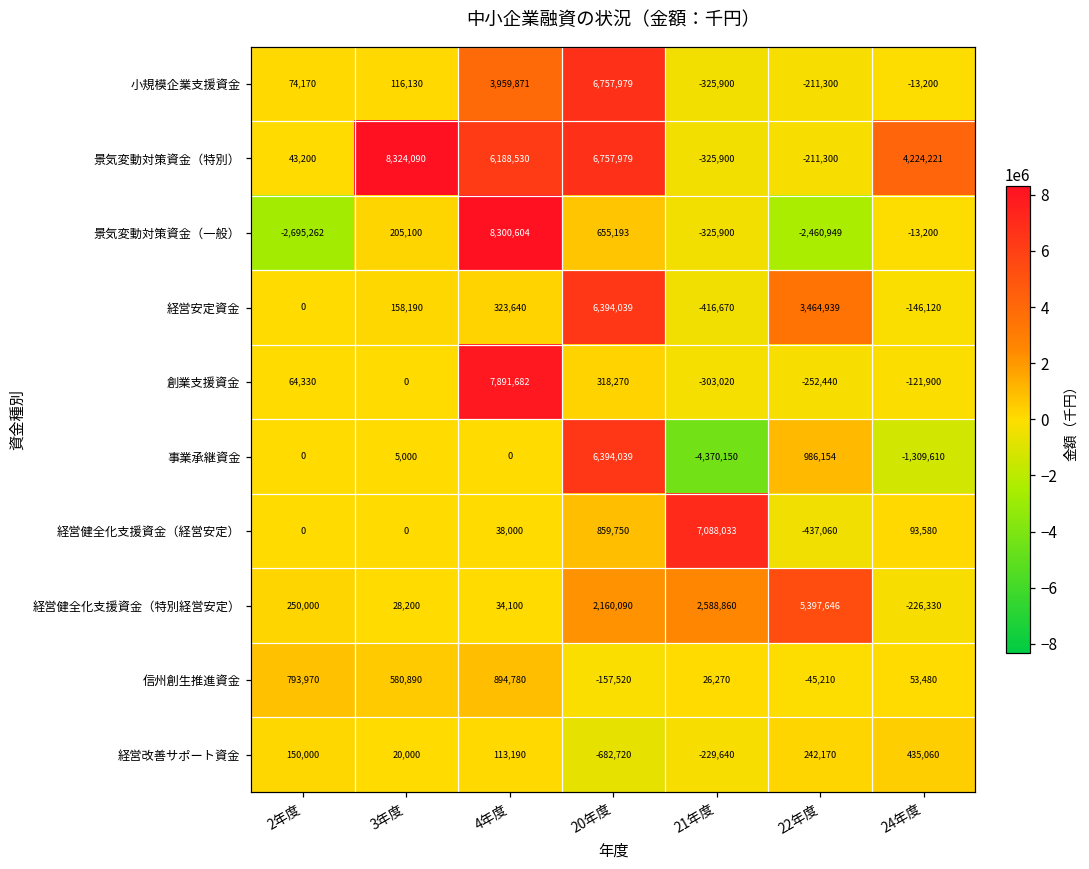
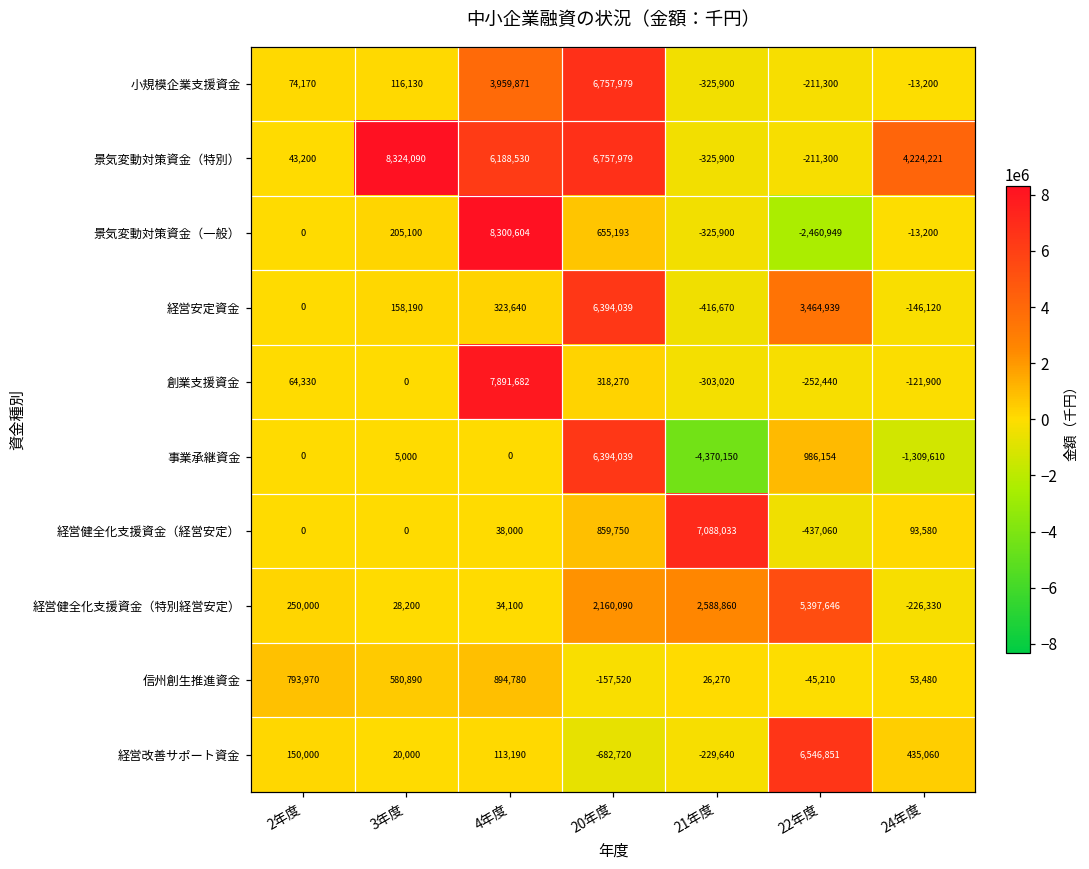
  {
    "小規模企業支援資金": {
      "2年度": "74,170",
      "3年度": "116,130",
      "4年度": "3,959,871",
      "20年度": "6,757,979",
      "21年度": "-325,900",
      "22年度": "-211,300",
      "24年度": "-13,200"
    },
    "景気変動対策資金（特別）": {
      "2年度": "43,200",
      "3年度": "8,324,090",
      "4年度": "6,188,530",
      "20年度": "6,757,979",
      "21年度": "-325,900",
      "22年度": "-211,300",
      "24年度": "4,224,221"
    },
    "景気変動対策資金（一般）": {
-     "2年度": "-2,695,262",
+     "2年度": "0",
      "3年度": "205,100",
      "4年度": "8,300,604",
      "20年度": "655,193",
      "21年度": "-325,900",
      "22年度": "-2,460,949",
      "24年度": "-13,200"
    },
    "経営安定資金": {
      "2年度": "0",
      "3年度": "158,190",
      "4年度": "323,640",
      "20年度": "6,394,039",
      "21年度": "-416,670",
      "22年度": "3,464,939",
      "24年度": "-146,120"
    },
    "創業支援資金": {
      "2年度": "64,330",
      "3年度": "0",
      "4年度": "7,891,682",
      "20年度": "318,270",
      "21年度": "-303,020",
      "22年度": "-252,440",
      "24年度": "-121,900"
    },
    "事業承継資金": {
      "2年度": "0",
      "3年度": "5,000",
      "4年度": "0",
      "20年度": "6,394,039",
      "21年度": "-4,370,150",
      "22年度": "986,154",
      "24年度": "-1,309,610"
    },
    "経営健全化支援資金（経営安定）": {
      "2年度": "0",
      "3年度": "0",
      "4年度": "38,000",
      "20年度": "859,750",
      "21年度": "7,088,033",
      "22年度": "-437,060",
      "24年度": "93,580"
    },
    "経営健全化支援資金（特別経営安定）": {
      "2年度": "250,000",
      "3年度": "28,200",
      "4年度": "34,100",
      "20年度": "2,160,090",
      "21年度": "2,588,860",
      "22年度": "5,397,646",
      "24年度": "-226,330"
    },
    "信州創生推進資金": {
      "2年度": "793,970",
      "3年度": "580,890",
      "4年度": "894,780",
      "20年度": "-157,520",
      "21年度": "26,270",
      "22年度": "-45,210",
      "24年度": "53,480"
    },
    "経営改善サポート資金": {
      "2年度": "150,000",
      "3年度": "20,000",
      "4年度": "113,190",
      "20年度": "-682,720",
      "21年度": "-229,640",
-     "22年度": "242,170",
+     "22年度": "6,546,851",
      "24年度": "435,060"
    }
  }
